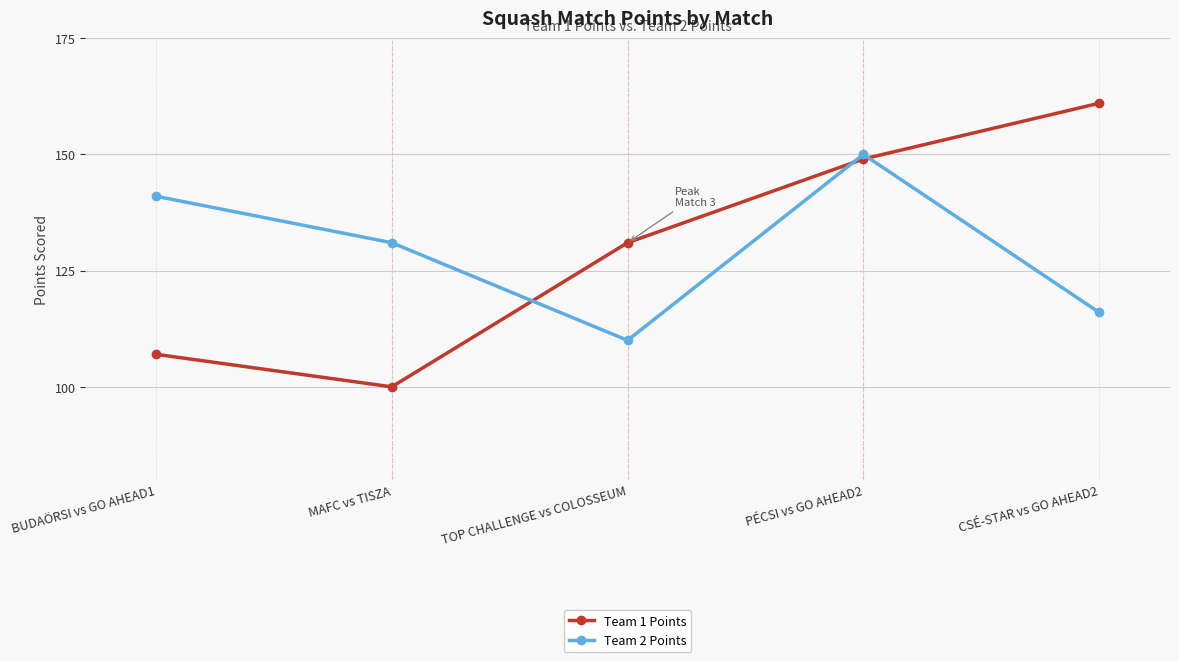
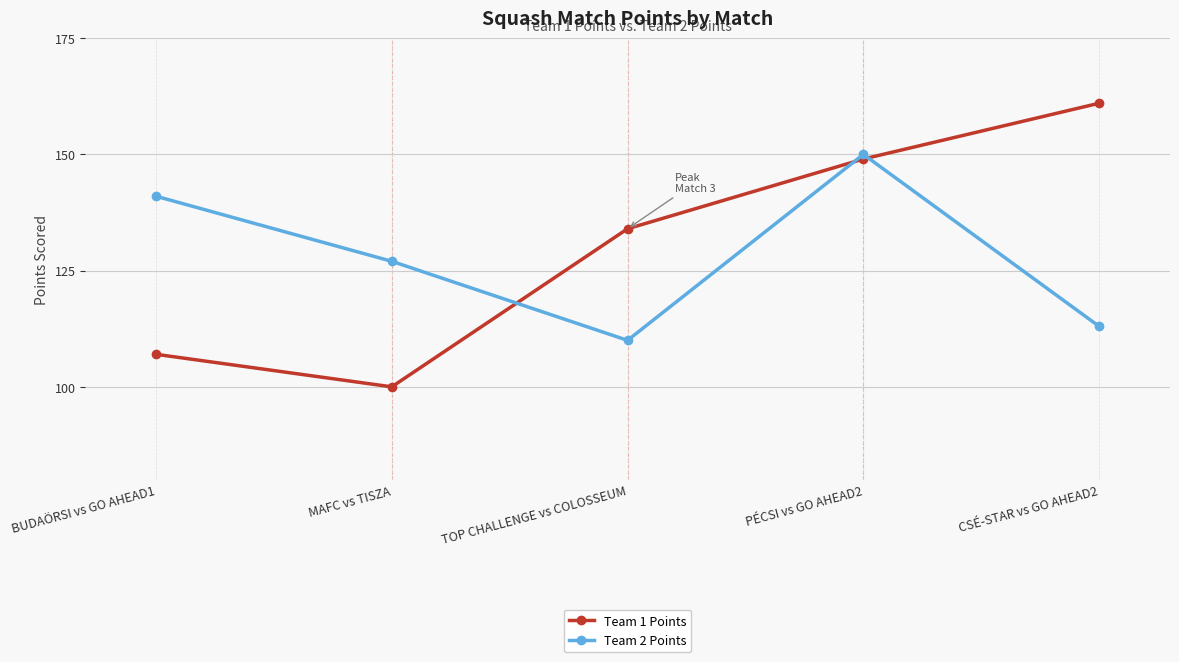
  {
    "Team 1 Points": {
      "BUDAÖRSI vs GO AHEAD1": 107,
      "MAFC vs TISZA": 100,
-     "TOP CHALLENGE vs COLOSSEUM": 131,
+     "TOP CHALLENGE vs COLOSSEUM": 134,
      "PÉCSI vs GO AHEAD2": 149,
      "CSÉ-STAR vs GO AHEAD2": 161
    },
    "Team 2 Points": {
      "BUDAÖRSI vs GO AHEAD1": 141,
-     "MAFC vs TISZA": 131,
+     "MAFC vs TISZA": 127,
      "TOP CHALLENGE vs COLOSSEUM": 110,
      "PÉCSI vs GO AHEAD2": 150,
-     "CSÉ-STAR vs GO AHEAD2": 116
+     "CSÉ-STAR vs GO AHEAD2": 113
    }
  }
